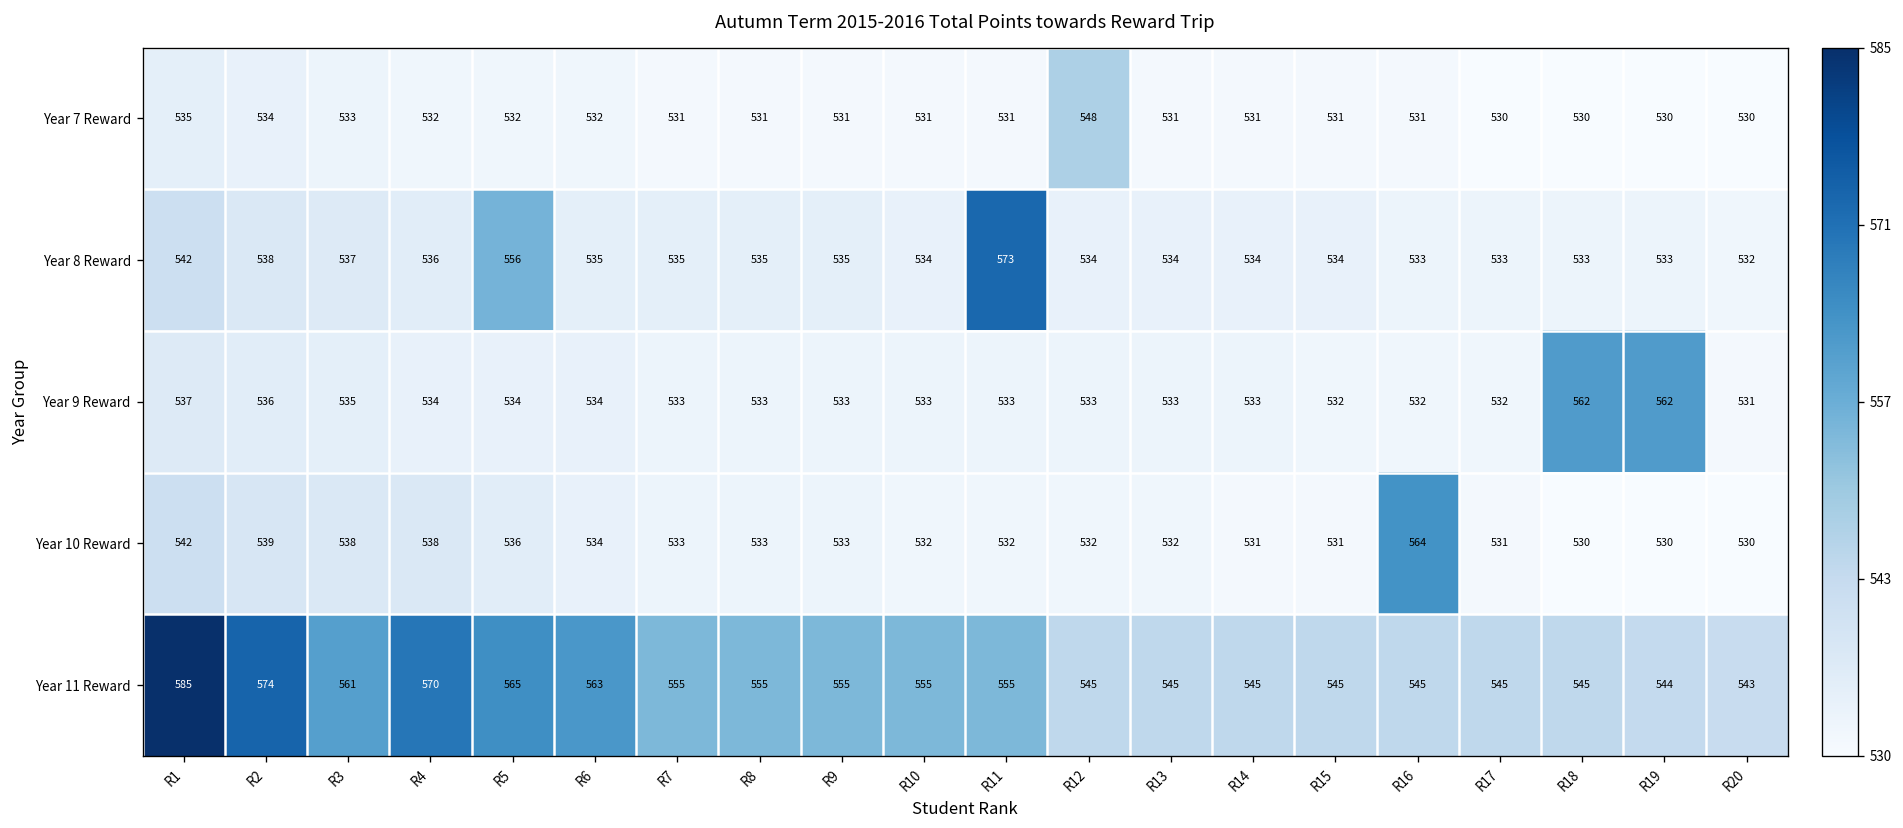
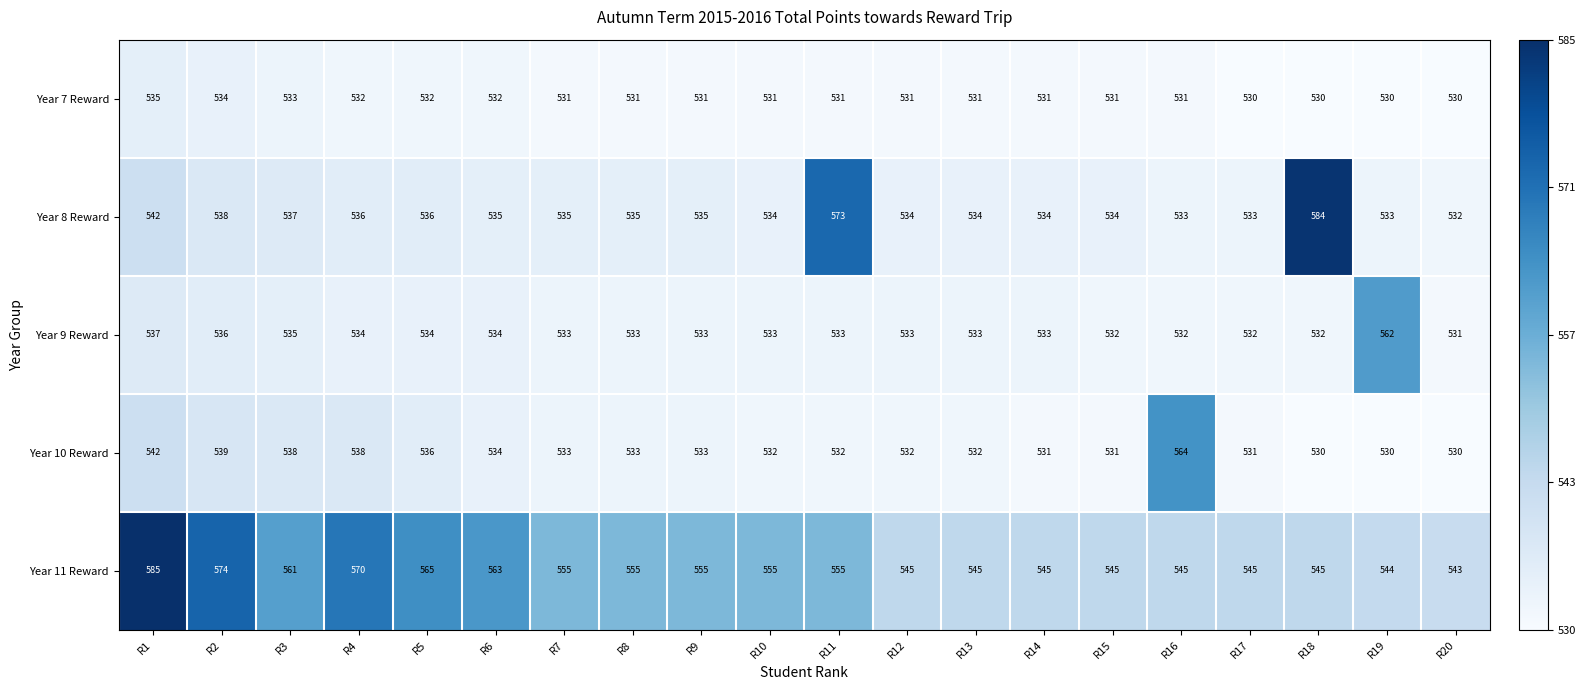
  {
    "Year 7 Reward": {
      "R1": 535,
      "R2": 534,
      "R3": 533,
      "R4": 532,
      "R5": 532,
      "R6": 532,
      "R7": 531,
      "R8": 531,
      "R9": 531,
      "R10": 531,
      "R11": 531,
-     "R12": 548,
+     "R12": 531,
      "R13": 531,
      "R14": 531,
      "R15": 531,
      "R16": 531,
      "R17": 530,
      "R18": 530,
      "R19": 530,
      "R20": 530
    },
    "Year 8 Reward": {
      "R1": 542,
      "R2": 538,
      "R3": 537,
      "R4": 536,
-     "R5": 556,
+     "R5": 536,
      "R6": 535,
      "R7": 535,
      "R8": 535,
      "R9": 535,
      "R10": 534,
      "R11": 573,
      "R12": 534,
      "R13": 534,
      "R14": 534,
      "R15": 534,
      "R16": 533,
      "R17": 533,
-     "R18": 533,
+     "R18": 584,
      "R19": 533,
      "R20": 532
    },
    "Year 9 Reward": {
      "R1": 537,
      "R2": 536,
      "R3": 535,
      "R4": 534,
      "R5": 534,
      "R6": 534,
      "R7": 533,
      "R8": 533,
      "R9": 533,
      "R10": 533,
      "R11": 533,
      "R12": 533,
      "R13": 533,
      "R14": 533,
      "R15": 532,
      "R16": 532,
      "R17": 532,
-     "R18": 562,
+     "R18": 532,
      "R19": 562,
      "R20": 531
    },
    "Year 10 Reward": {
      "R1": 542,
      "R2": 539,
      "R3": 538,
      "R4": 538,
      "R5": 536,
      "R6": 534,
      "R7": 533,
      "R8": 533,
      "R9": 533,
      "R10": 532,
      "R11": 532,
      "R12": 532,
      "R13": 532,
      "R14": 531,
      "R15": 531,
      "R16": 564,
      "R17": 531,
      "R18": 530,
      "R19": 530,
      "R20": 530
    },
    "Year 11 Reward": {
      "R1": 585,
      "R2": 574,
      "R3": 561,
      "R4": 570,
      "R5": 565,
      "R6": 563,
      "R7": 555,
      "R8": 555,
      "R9": 555,
      "R10": 555,
      "R11": 555,
      "R12": 545,
      "R13": 545,
      "R14": 545,
      "R15": 545,
      "R16": 545,
      "R17": 545,
      "R18": 545,
      "R19": 544,
      "R20": 543
    }
  }
